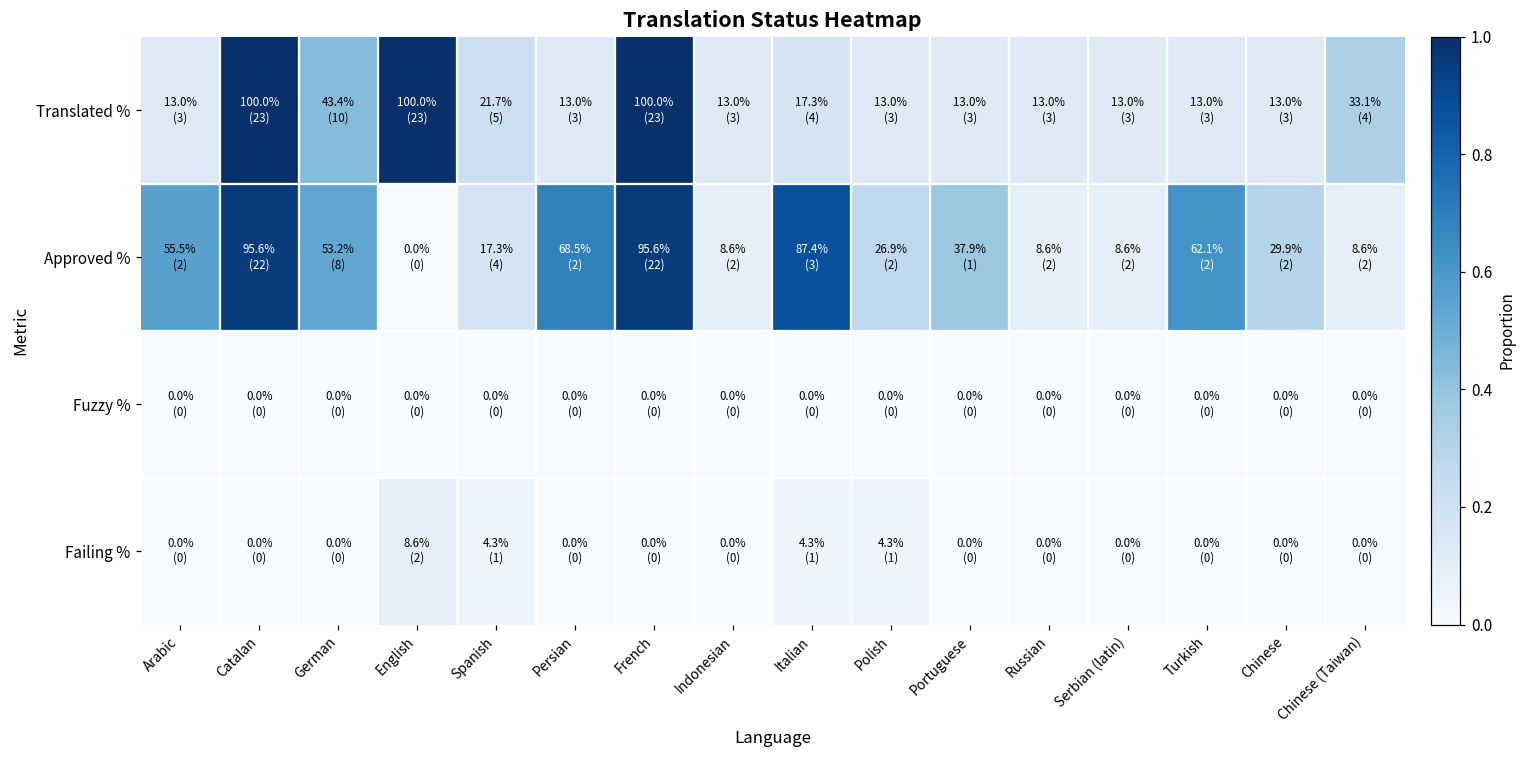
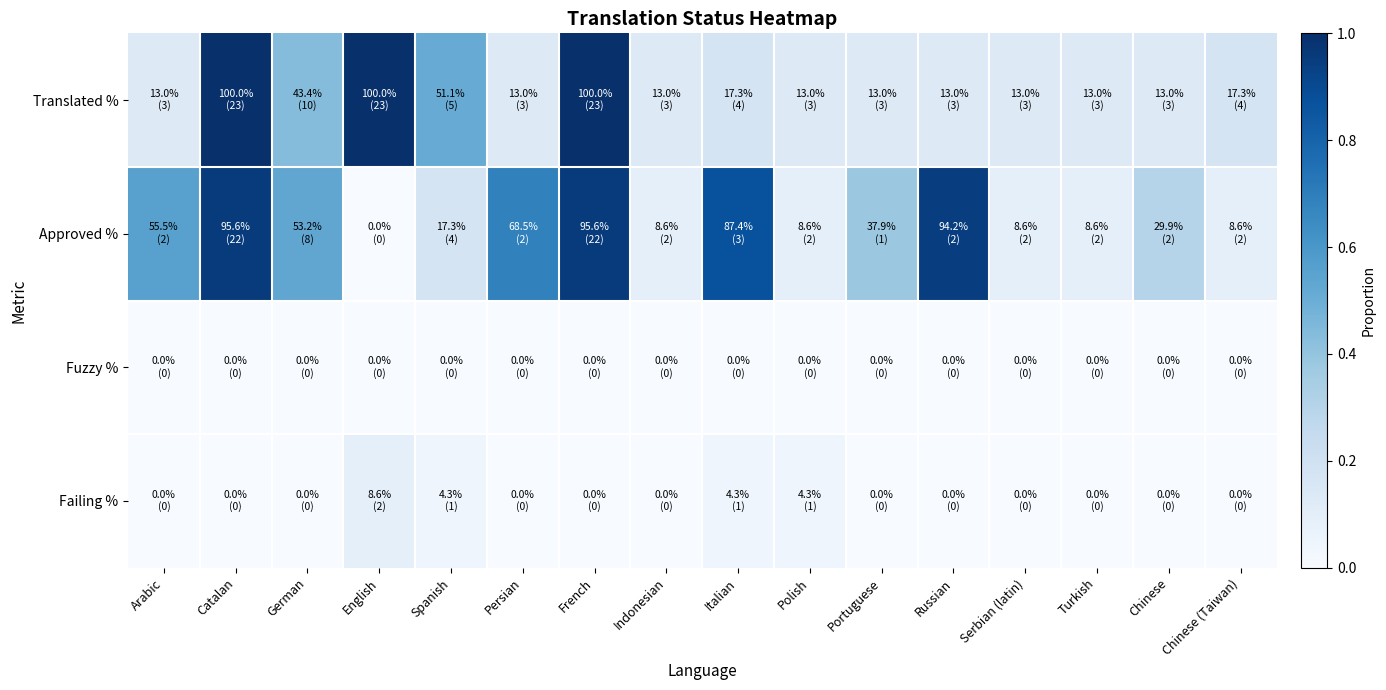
  {
    "Translated %": {
-     "Spanish": "21.7%",
-     "Chinese (Taiwan)": "33.1%"
+     "Spanish": "51.1%",
+     "Chinese (Taiwan)": "17.3%"
    },
    "Approved %": {
-     "Polish": "26.9%",
-     "Russian": "8.6%",
-     "Turkish": "62.1%"
+     "Polish": "8.6%",
+     "Russian": "94.2%",
+     "Turkish": "8.6%"
    }
  }
